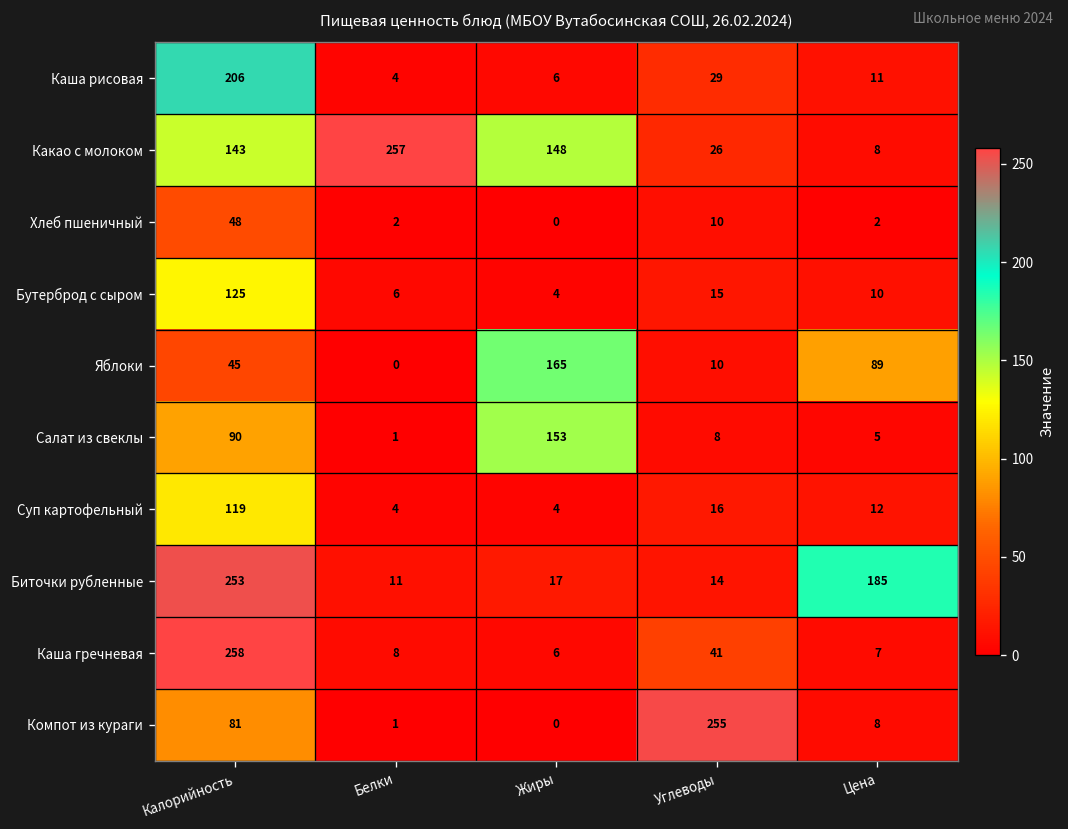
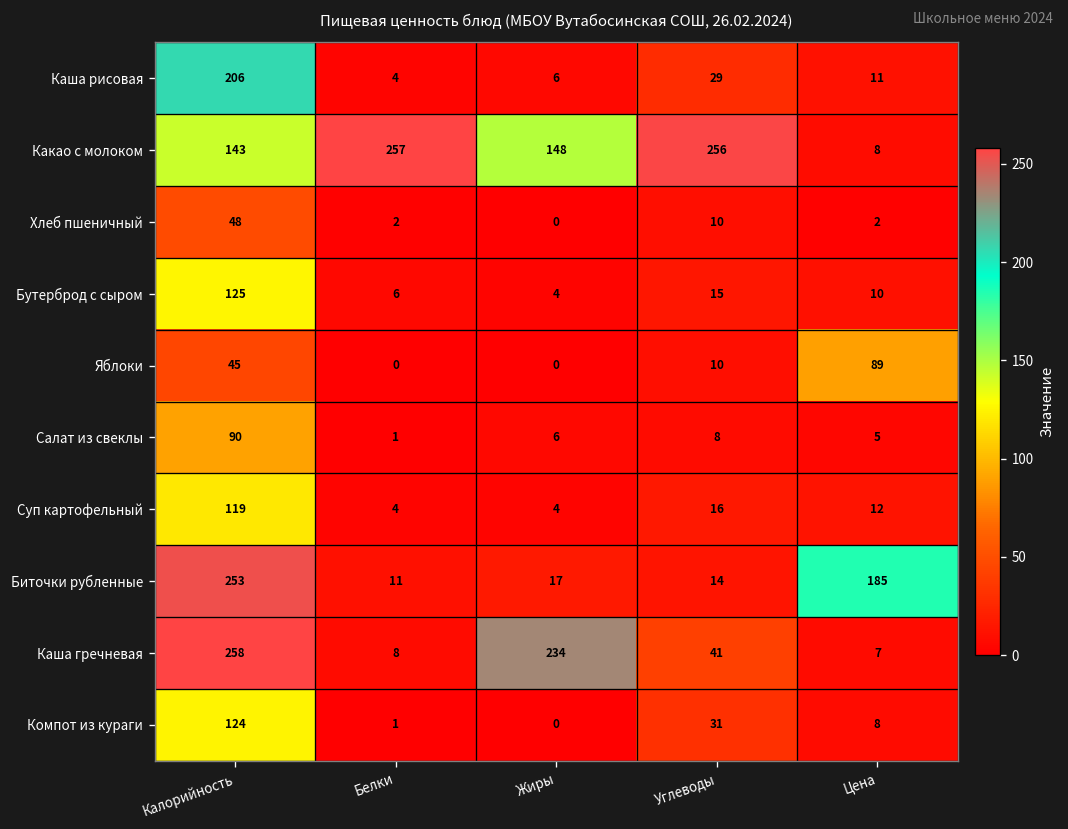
  {
    "Каша рисовая": {
      "Калорийность": 206,
      "Белки": 4,
      "Жиры": 6,
      "Углеводы": 29,
      "Цена": 11
    },
    "Какао с молоком": {
      "Калорийность": 143,
      "Белки": 257,
      "Жиры": 148,
-     "Углеводы": 26,
+     "Углеводы": 256,
      "Цена": 8
    },
    "Хлеб пшеничный": {
      "Калорийность": 48,
      "Белки": 2,
      "Жиры": 0,
      "Углеводы": 10,
      "Цена": 2
    },
    "Бутерброд с сыром": {
      "Калорийность": 125,
      "Белки": 6,
      "Жиры": 4,
      "Углеводы": 15,
      "Цена": 10
    },
    "Яблоки": {
      "Калорийность": 45,
      "Белки": 0,
-     "Жиры": 165,
+     "Жиры": 0,
      "Углеводы": 10,
      "Цена": 89
    },
    "Салат из свеклы": {
      "Калорийность": 90,
      "Белки": 1,
-     "Жиры": 153,
+     "Жиры": 6,
      "Углеводы": 8,
      "Цена": 5
    },
    "Суп картофельный": {
      "Калорийность": 119,
      "Белки": 4,
      "Жиры": 4,
      "Углеводы": 16,
      "Цена": 12
    },
    "Биточки рубленные": {
      "Калорийность": 253,
      "Белки": 11,
      "Жиры": 17,
      "Углеводы": 14,
      "Цена": 185
    },
    "Каша гречневая": {
      "Калорийность": 258,
      "Белки": 8,
-     "Жиры": 6,
+     "Жиры": 234,
      "Углеводы": 41,
      "Цена": 7
    },
    "Компот из кураги": {
-     "Калорийность": 81,
+     "Калорийность": 124,
      "Белки": 1,
      "Жиры": 0,
-     "Углеводы": 255,
+     "Углеводы": 31,
      "Цена": 8
    }
  }
